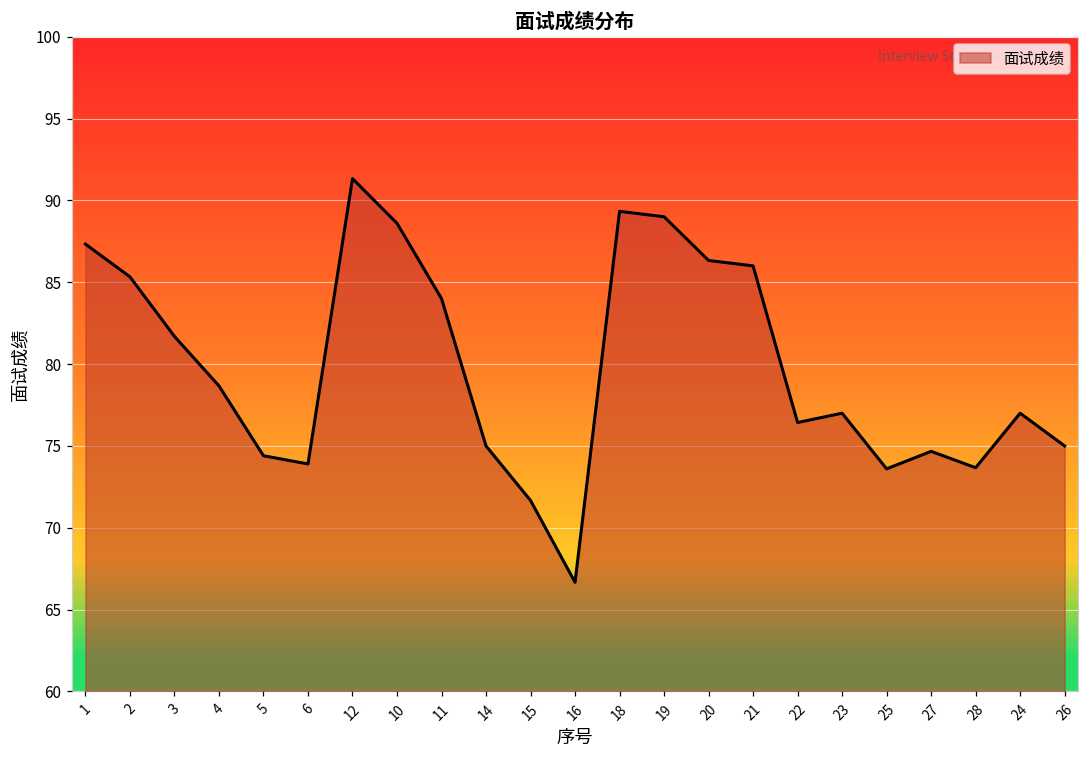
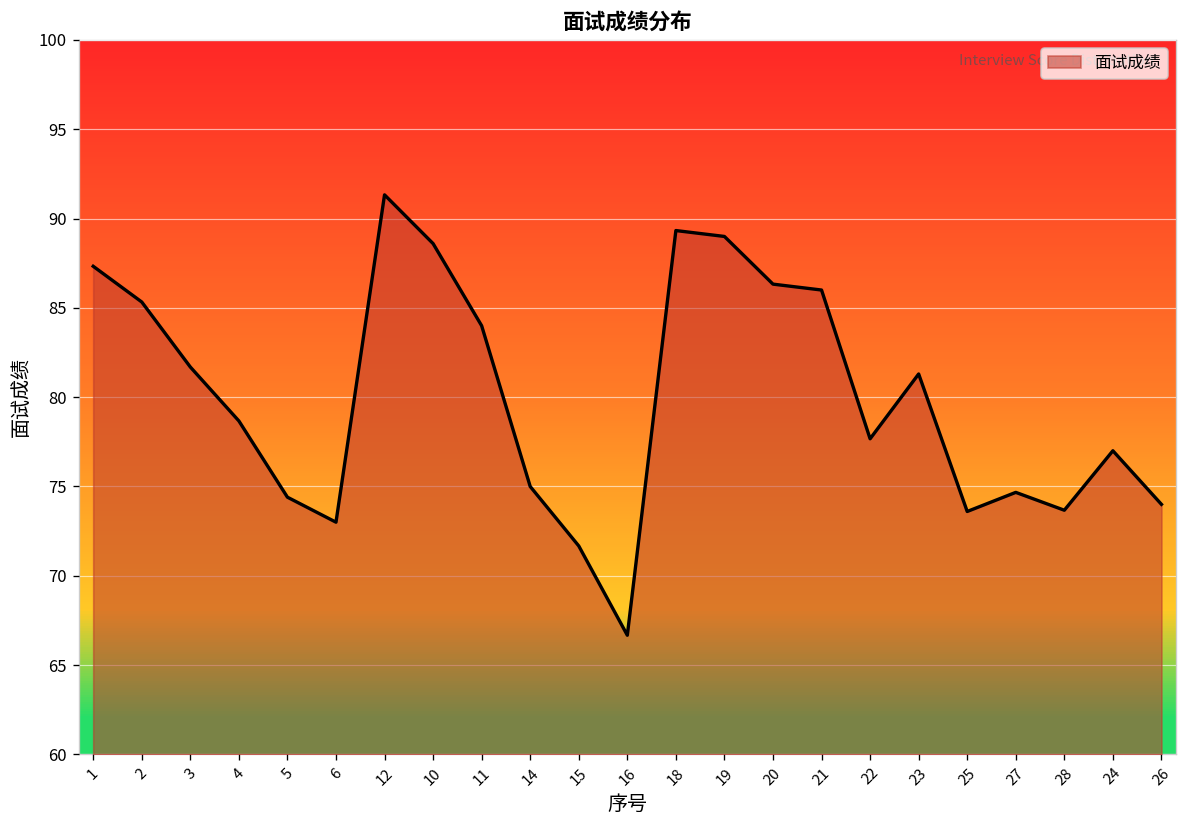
  {
    "1": 87.3,
    "2": 85.3,
    "3": 81.7,
    "4": 78.7,
    "5": 74.4,
-   "6": 73.9,
+   "6": 73.0,
    "12": 91.3,
    "10": 88.6,
    "11": 84.0,
    "14": 75.0,
    "15": 71.7,
    "16": 66.7,
    "18": 89.3,
    "19": 89.0,
    "20": 86.3,
    "21": 86.0,
-   "22": 76.4,
-   "23": 77.0,
+   "22": 77.7,
+   "23": 81.3,
    "25": 73.6,
    "27": 74.7,
    "28": 73.7,
    "24": 77.0,
-   "26": 75
+   "26": 74
  }
